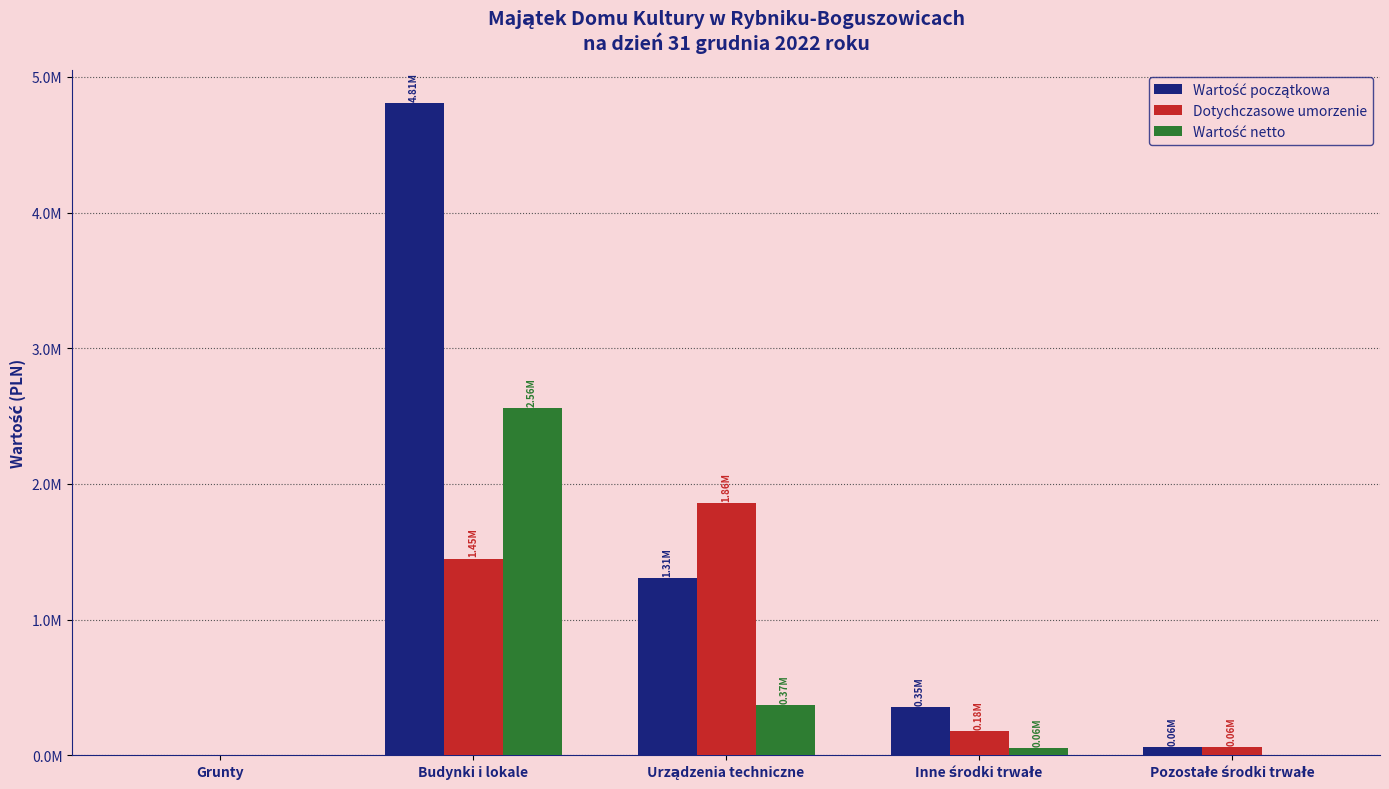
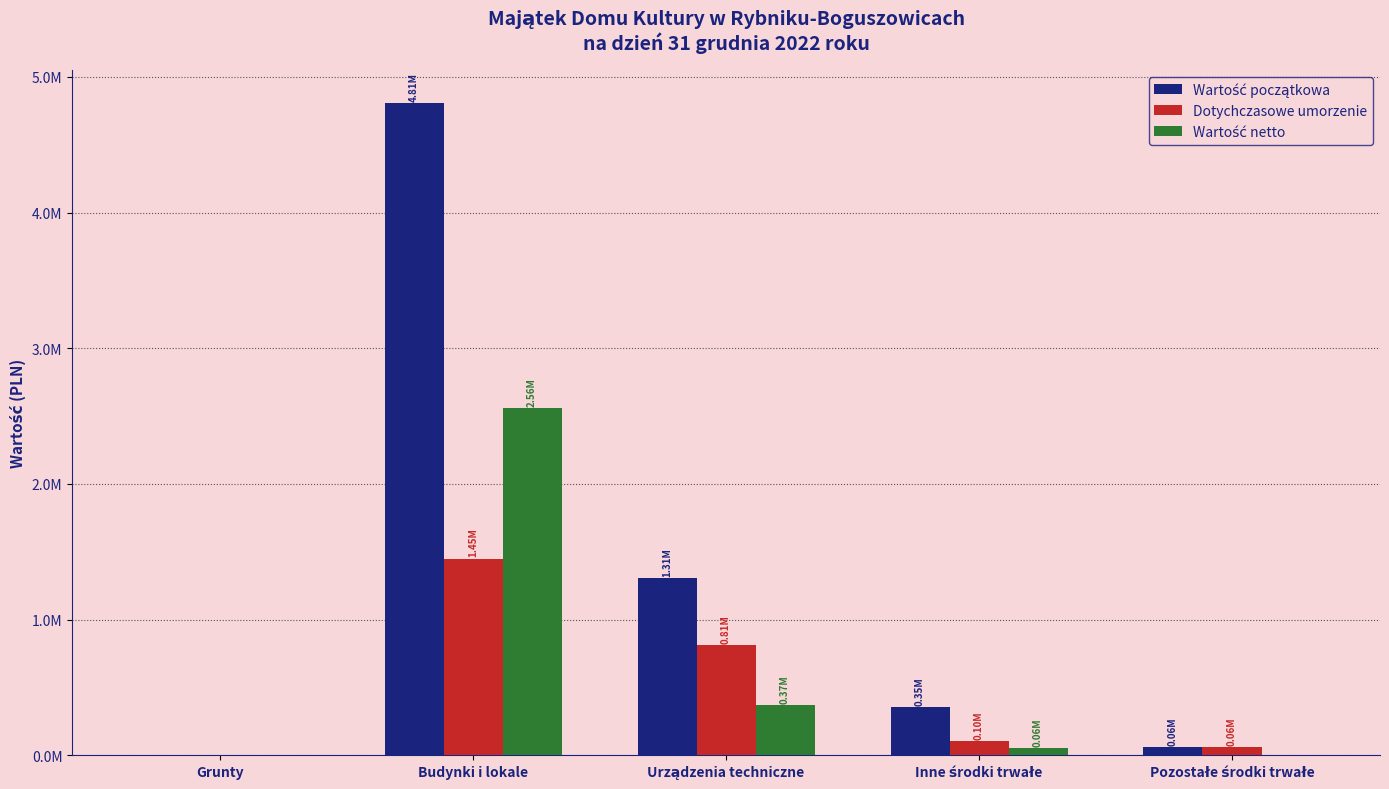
  {
    "Wartość początkowa": {
      "Budynki i lokale": "4.81M",
      "Urządzenia techniczne": "1.31M",
      "Inne środki trwałe": "0.35M",
      "Pozostałe środki trwałe": "0.06M"
    },
    "Dotychczasowe umorzenie": {
      "Budynki i lokale": "1.45M",
-     "Urządzenia techniczne": "1.86M",
-     "Inne środki trwałe": "0.18M",
+     "Urządzenia techniczne": "0.81M",
+     "Inne środki trwałe": "0.10M",
      "Pozostałe środki trwałe": "0.06M"
    },
    "Wartość netto": {
      "Budynki i lokale": "2.56M",
      "Urządzenia techniczne": "0.37M",
      "Inne środki trwałe": "0.06M"
    }
  }
